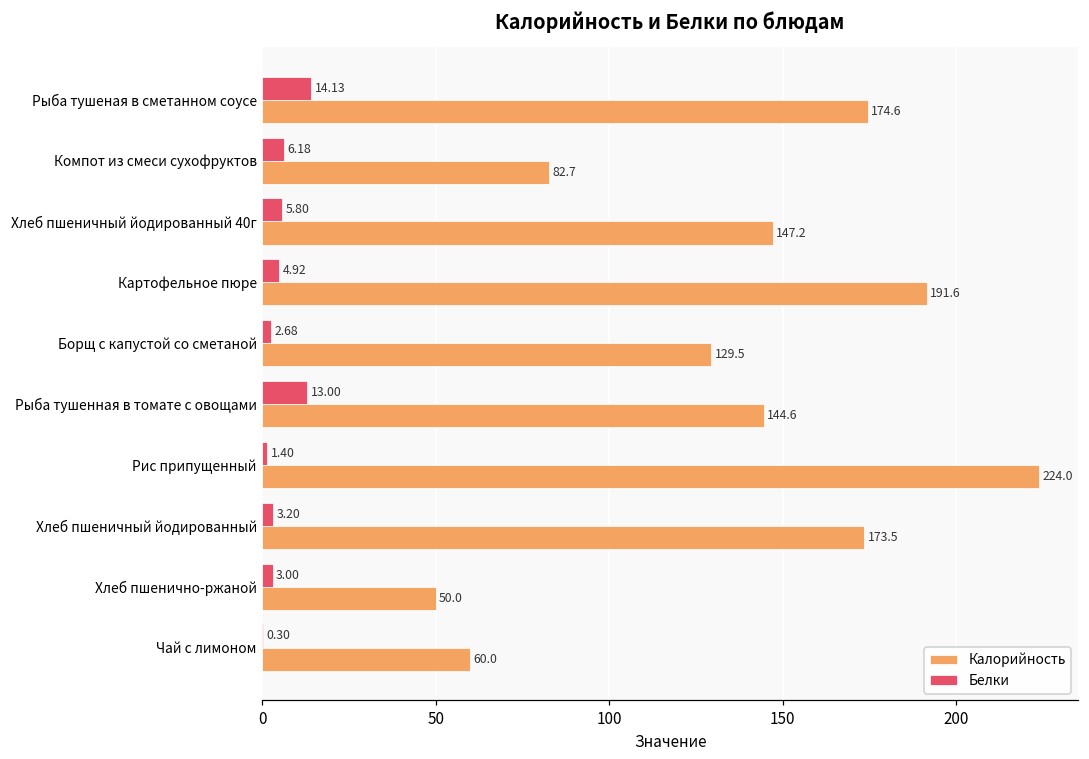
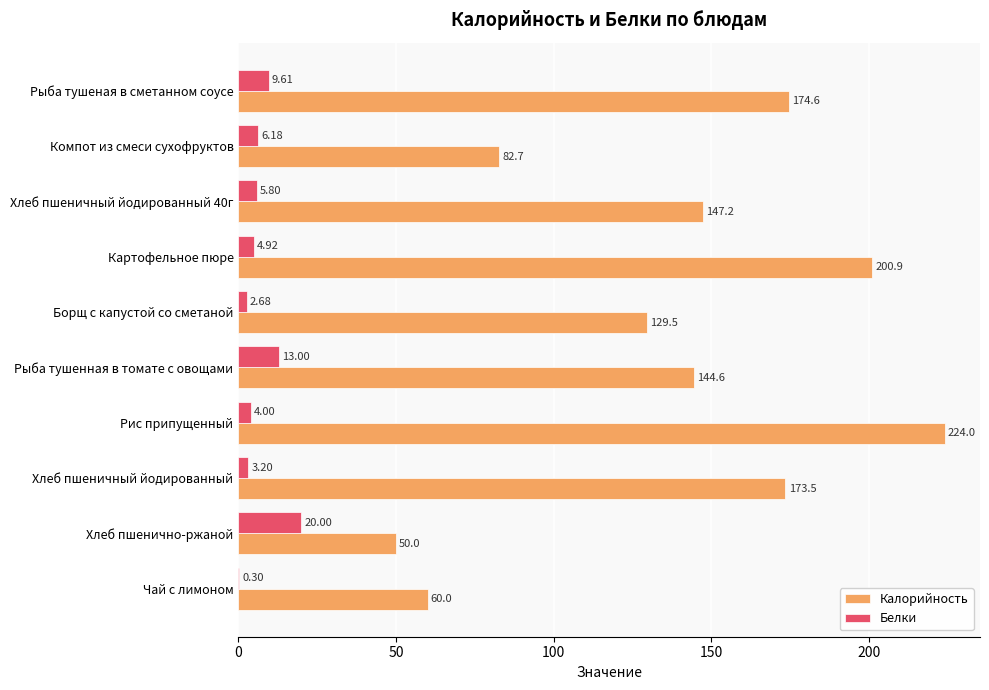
  {
    "Калорийность": {
      "Рыба тушеная в сметанном соусе": 174.6,
      "Компот из смеси сухофруктов": 82.7,
      "Хлеб пшеничный йодированный 40г": 147.2,
-     "Картофельное пюре": 191.6,
+     "Картофельное пюре": 200.9,
      "Борщ с капустой со сметаной": 129.5,
      "Рыба тушенная в томате с овощами": 144.6,
      "Рис припущенный": 224.0,
      "Хлеб пшеничный йодированный": 173.5,
      "Хлеб пшенично-ржаной": 50.0,
      "Чай с лимоном": 60.0
    },
    "Белки": {
-     "Рыба тушеная в сметанном соусе": 14.13,
+     "Рыба тушеная в сметанном соусе": 9.61,
      "Компот из смеси сухофруктов": 6.18,
      "Хлеб пшеничный йодированный 40г": 5.80,
      "Картофельное пюре": 4.92,
      "Борщ с капустой со сметаной": 2.68,
      "Рыба тушенная в томате с овощами": 13.00,
-     "Рис припущенный": 1.40,
+     "Рис припущенный": 4.00,
      "Хлеб пшеничный йодированный": 3.20,
-     "Хлеб пшенично-ржаной": 3.00,
+     "Хлеб пшенично-ржаной": 20.00,
      "Чай с лимоном": 0.30
    }
  }
